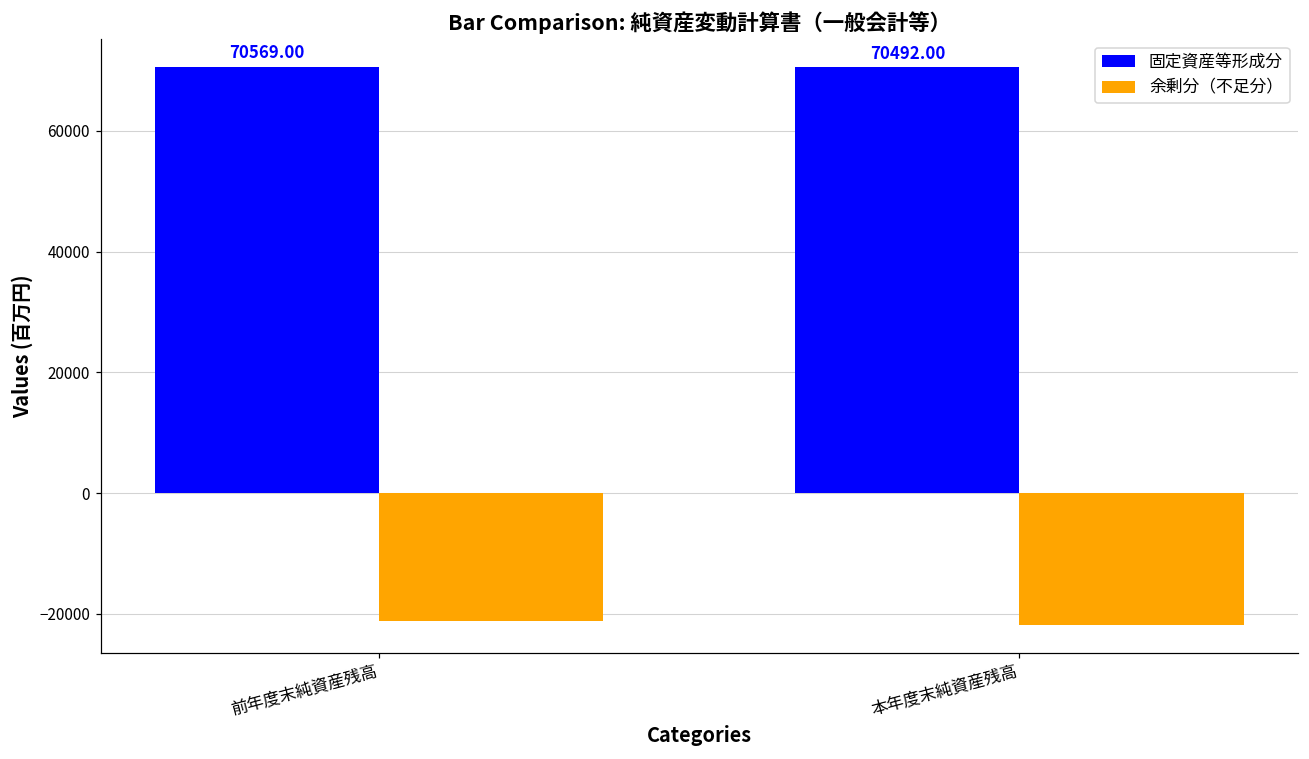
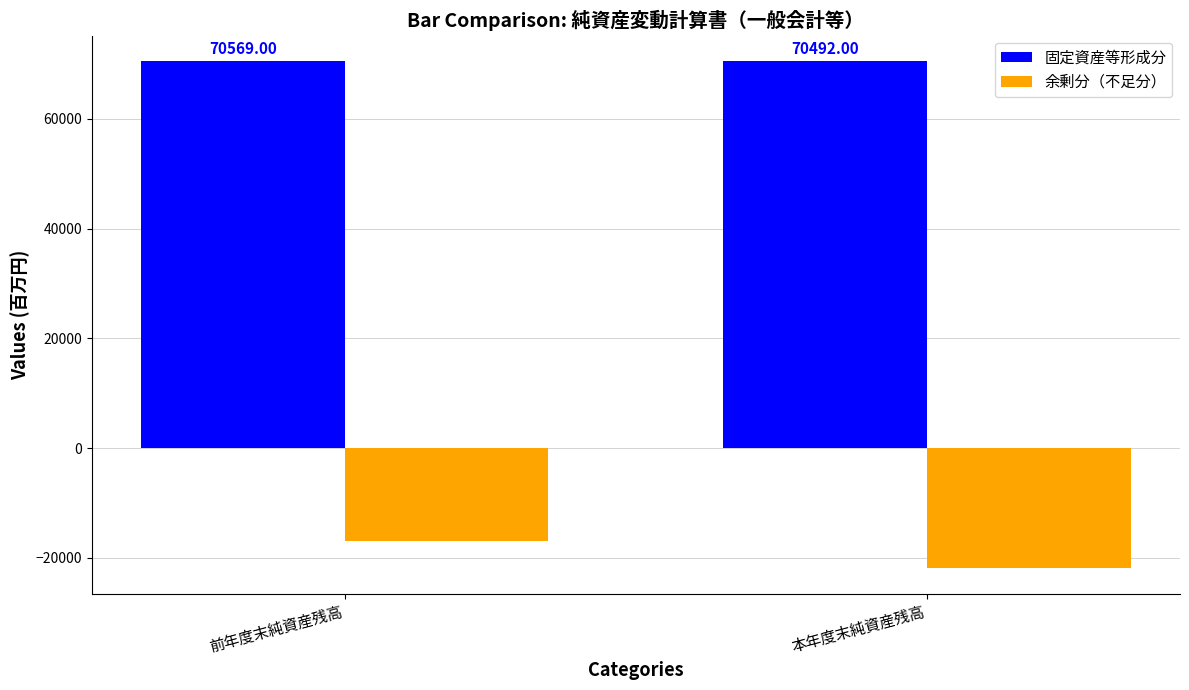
  {
    "固定資産等形成分": {
      "前年度末純資産残高": 70569.00,
      "本年度末純資産残高": 70492.00
    },
    "余剰分（不足分）": {
-     "前年度末純資産残高": -21000,
+     "前年度末純資産残高": -17000,
      "本年度末純資産残高": -22000
    }
  }
